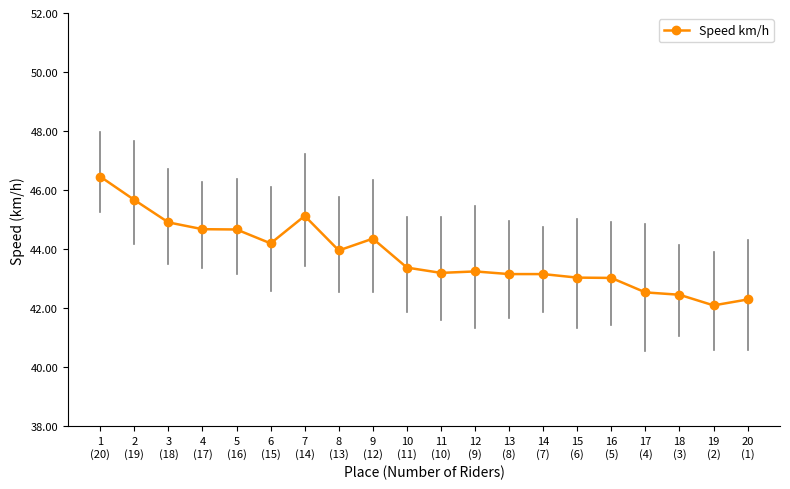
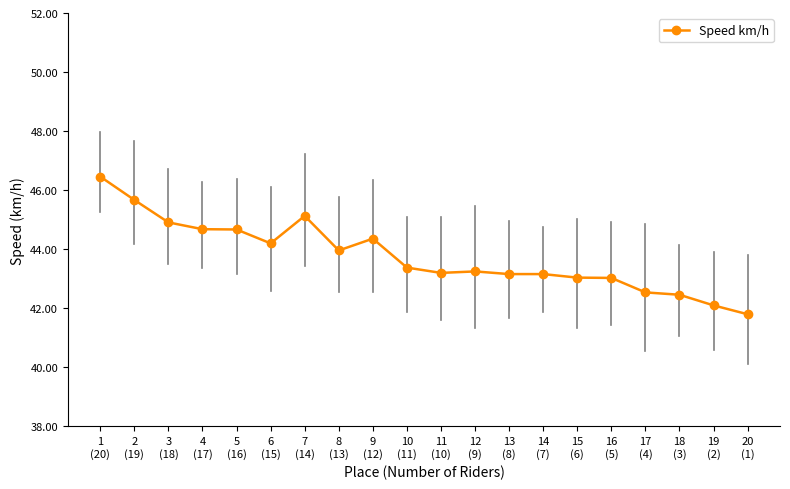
  {
    "Speed km/h": {
      "1 (20)": 46.5,
      "2 (19)": 45.7,
      "3 (18)": 44.9,
      "4 (17)": 44.7,
      "5 (16)": 44.7,
      "6 (15)": 44.2,
      "7 (14)": 45.1,
      "8 (13)": 44.0,
      "9 (12)": 44.4,
      "10 (11)": 43.4,
      "11 (10)": 43.2,
      "12 (9)": 43.3,
      "13 (8)": 43.2,
      "14 (7)": 43.2,
      "15 (6)": 43.0,
      "16 (5)": 43.0,
      "17 (4)": 42.5,
      "18 (3)": 42.5,
      "19 (2)": 42.1,
-     "20 (1)": 42.3
+     "20 (1)": 41.8
    }
  }
